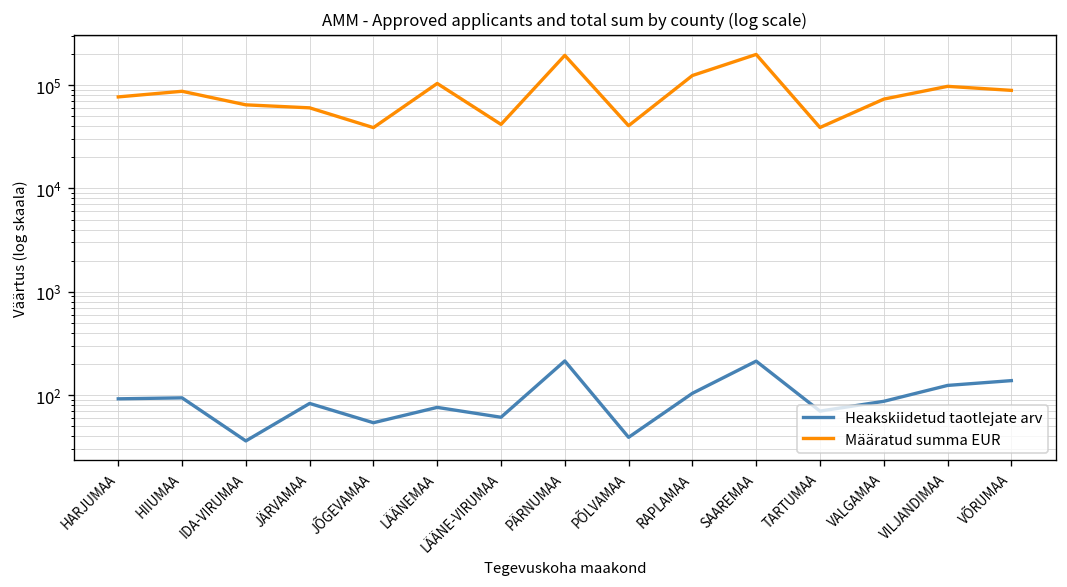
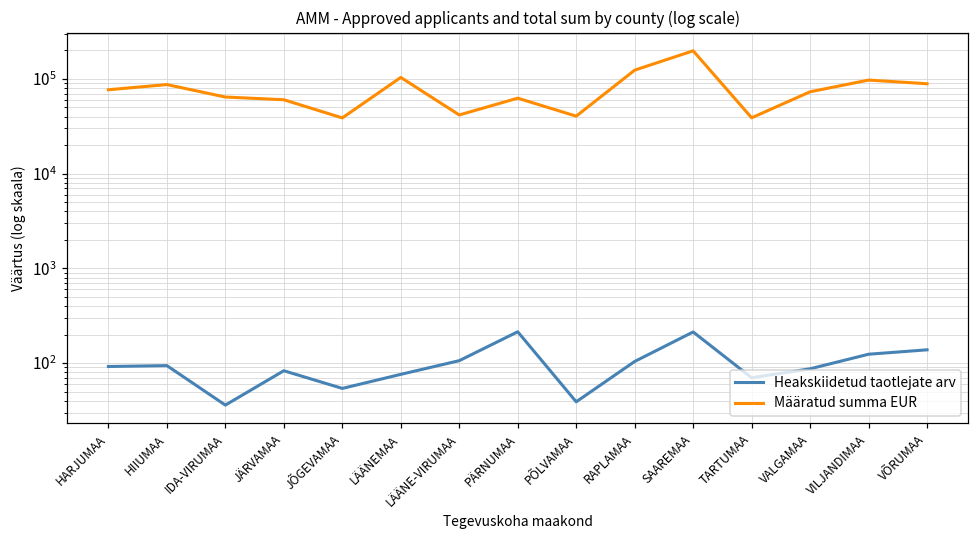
  {
    "Heakskiidetud taotlejate arv": {
      "HARJUMAA": 90,
      "HIIUMAA": 90,
      "IDA-VIRUMAA": 36,
      "JÄRVAMAA": 80,
      "JÕGEVAMAA": 50,
      "LÄÄNEMAA": 80,
-     "LÄÄNE-VIRUMAA": 60,
+     "LÄÄNE-VIRUMAA": 110,
      "PÄRNUMAA": 210,
      "PÕLVAMAA": 40,
      "RAPLAMAA": 100,
      "SAAREMAA": 210,
      "VALGAMAA": 90,
      "VILJANDIMAA": 120,
      "VÕRUMAA": 140
    },
    "Määratud summa EUR": {
      "HARJUMAA": 80000,
      "HIIUMAA": 90000,
      "IDA-VIRUMAA": 60000,
      "JÄRVAMAA": 60000,
      "JÕGEVAMAA": 40000,
      "LÄÄNEMAA": 100000,
      "LÄÄNE-VIRUMAA": 40000,
-     "PÄRNUMAA": 190000,
+     "PÄRNUMAA": 60000,
      "PÕLVAMAA": 40000,
      "RAPLAMAA": 120000,
      "SAAREMAA": 200000,
      "TARTUMAA": 40000,
      "VALGAMAA": 70000,
      "VILJANDIMAA": 100000,
      "VÕRUMAA": 90000
    }
  }
